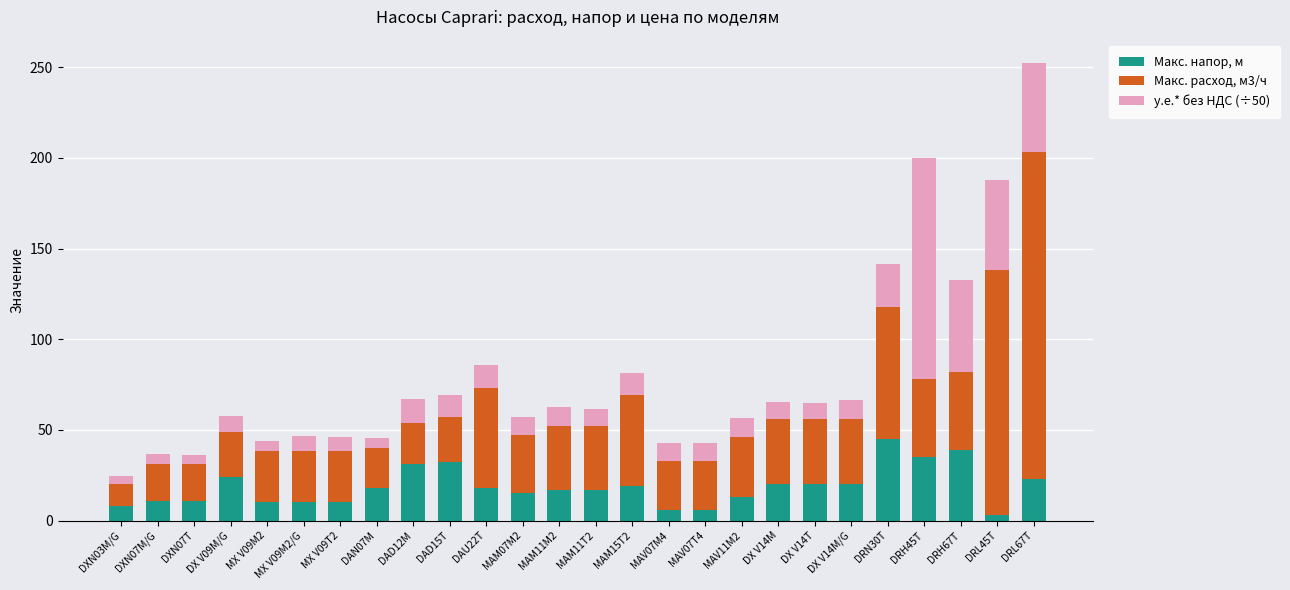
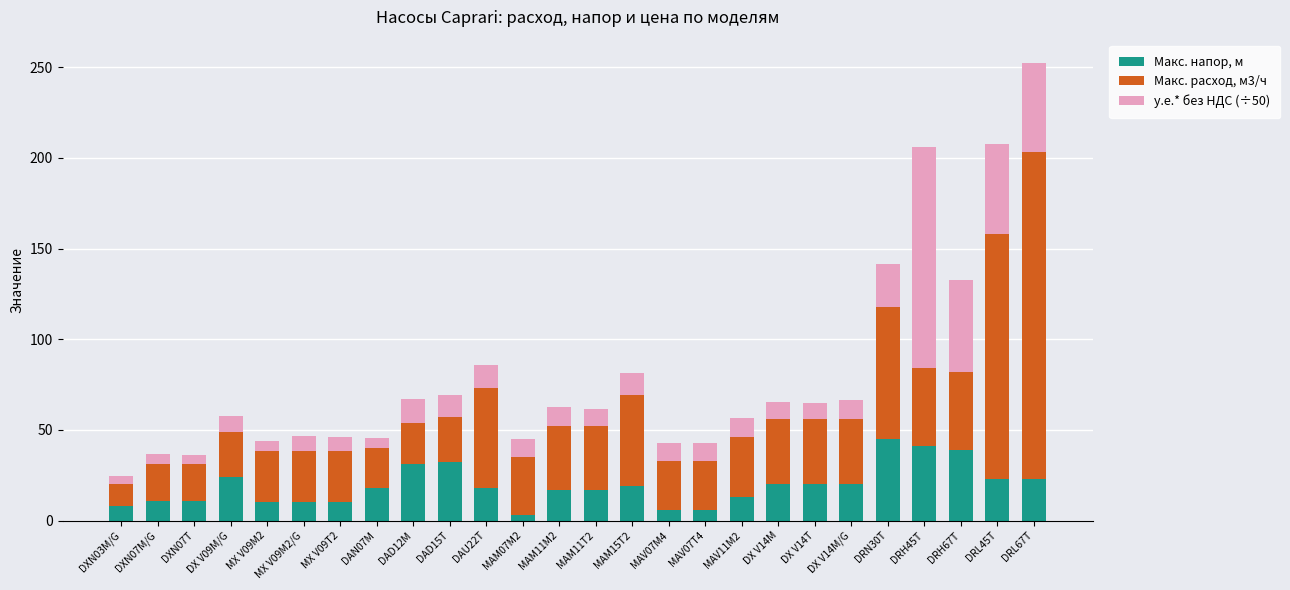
  {
    "Макс. напор, м": {
      "DXN03M/G": 8,
      "DXN07M/G": 11,
      "DXN07T": 11,
      "DX V09M/G": 24,
      "MX V09M2": 10,
      "MX V09M2/G": 10,
      "MX V09T2": 10,
      "DAN07M": 18,
      "DAD12M": 31,
      "DAD15T": 32,
      "DAU22T": 18,
-     "МАМ07М2": 15,
+     "МАМ07М2": 3,
      "МАМ11М2": 17,
      "МАМ11Т2": 17,
      "МАМ15Т2": 19,
      "MAV07M4": 6,
      "MAV07T4": 6,
      "MAV11M2": 13,
      "DX V14M": 20,
      "DX V14T": 20,
      "DX V14M/G": 20,
      "DRN30T": 45,
-     "DRH45T": 35,
+     "DRH45T": 41,
      "DRH67T": 39,
-     "DRL45T": 3,
+     "DRL45T": 23,
      "DRL67T": 23
    },
    "Макс. расход, м3/ч": {
      "DXN03M/G": 12,
      "DXN07M/G": 20,
      "DXN07T": 20,
      "DX V09M/G": 25,
      "MX V09M2": 29,
      "MX V09M2/G": 29,
      "MX V09T2": 29,
      "DAN07M": 22,
      "DAD12M": 23,
      "DAD15T": 25,
      "DAU22T": 55,
      "МАМ07М2": 32,
      "МАМ11М2": 35,
      "МАМ11Т2": 35,
      "МАМ15Т2": 50,
      "MAV07M4": 27,
      "MAV07T4": 27,
      "MAV11M2": 33,
      "DX V14M": 36,
      "DX V14T": 36,
      "DX V14M/G": 36,
      "DRN30T": 73,
      "DRH45T": 43,
      "DRH67T": 43,
      "DRL45T": 135,
      "DRL67T": 180
    },
    "у.е.* без НДС (÷50)": {
      "DXN03M/G": 5,
      "DXN07M/G": 6,
      "DXN07T": 5,
      "DX V09M/G": 8,
      "MX V09M2": 5,
      "MX V09M2/G": 8,
      "MX V09T2": 8,
      "DAN07M": 6,
      "DAD12M": 13,
      "DAD15T": 12,
      "DAU22T": 13,
      "МАМ07М2": 10,
      "МАМ11М2": 11,
      "МАМ11Т2": 10,
      "МАМ15Т2": 12,
      "MAV07M4": 10,
      "MAV07T4": 10,
      "MAV11M2": 10,
      "DX V14M": 9,
      "DX V14T": 9,
      "DX V14M/G": 11,
      "DRN30T": 23,
      "DRH45T": 122,
      "DRH67T": 51,
      "DRL45T": 50,
      "DRL67T": 50
    }
  }
